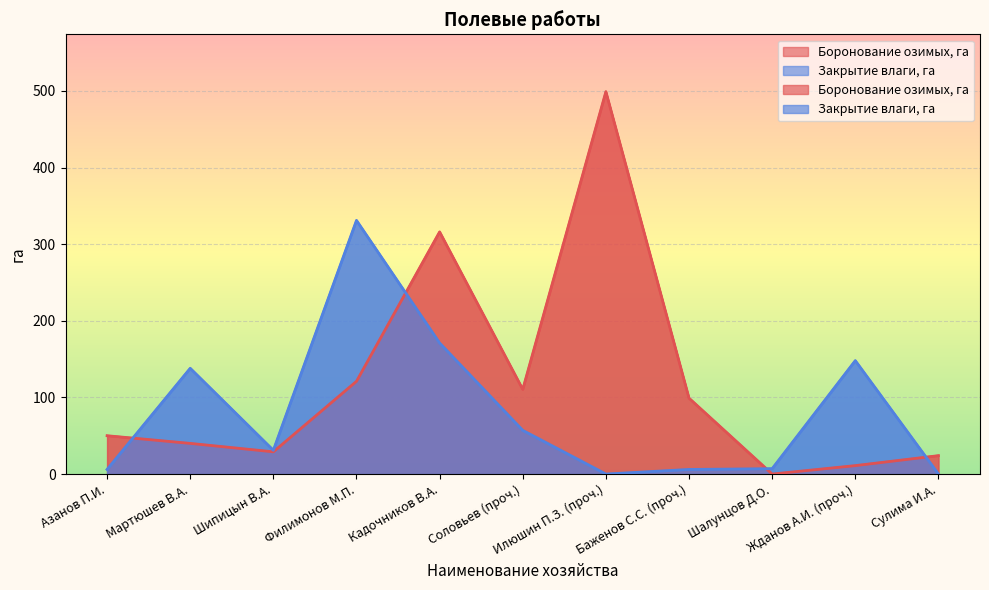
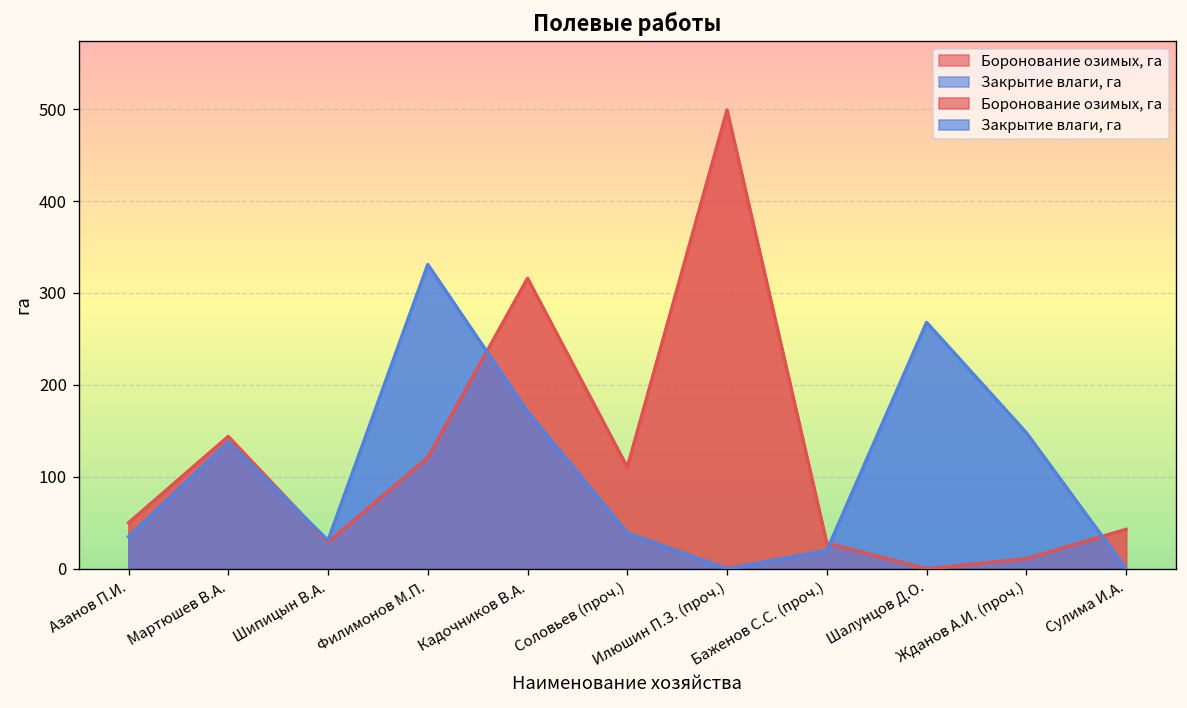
  {
    "Боронование озимых, га": {
      "Азанов П.И.": 50,
-     "Мартюшев В.А.": 40,
+     "Мартюшев В.А.": 140,
      "Филимонов М.П.": 120,
      "Кадочников В.А.": 320,
      "Соловьев (проч.)": 110,
      "Илюшин П.З. (проч.)": 500,
-     "Баженов С.С. (проч.)": 100,
+     "Баженов С.С. (проч.)": 30,
      "Шалунцов Д.О.": 0,
      "Жданов А.И. (проч.)": 10,
-     "Сулима И.А.": 20
+     "Сулима И.А.": 40
    },
    "Закрытие влаги, га": {
-     "Азанов П.И.": 10,
+     "Азанов П.И.": 40,
      "Мартюшев В.А.": 140,
      "Филимонов М.П.": 330,
      "Кадочников В.А.": 170,
-     "Соловьев (проч.)": 60,
+     "Соловьев (проч.)": 40,
      "Илюшин П.З. (проч.)": 0,
-     "Баженов С.С. (проч.)": 10,
-     "Шалунцов Д.О.": 10,
+     "Баженов С.С. (проч.)": 20,
+     "Шалунцов Д.О.": 270,
      "Жданов А.И. (проч.)": 150,
      "Сулима И.А.": 0
    }
  }
